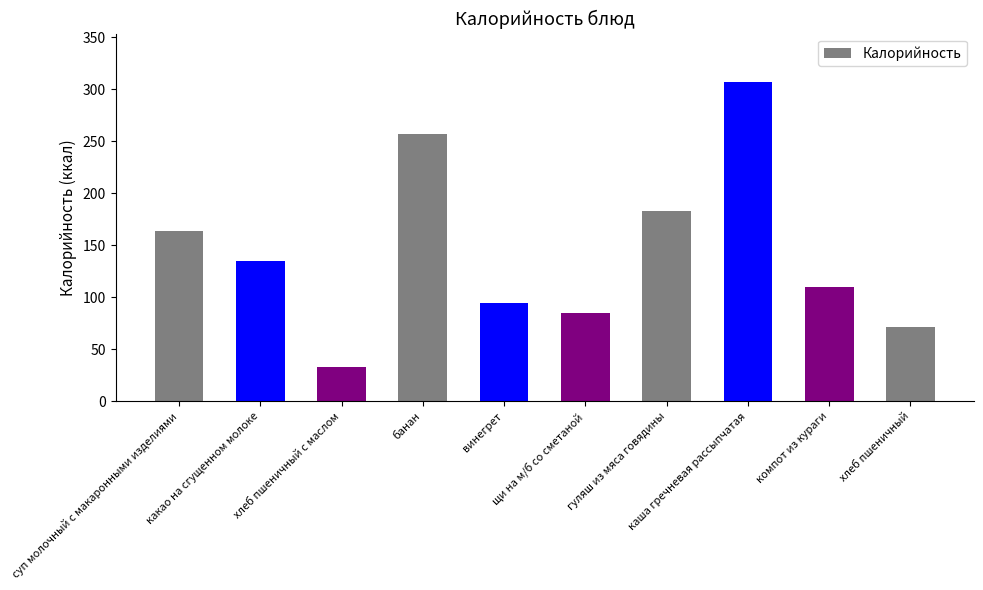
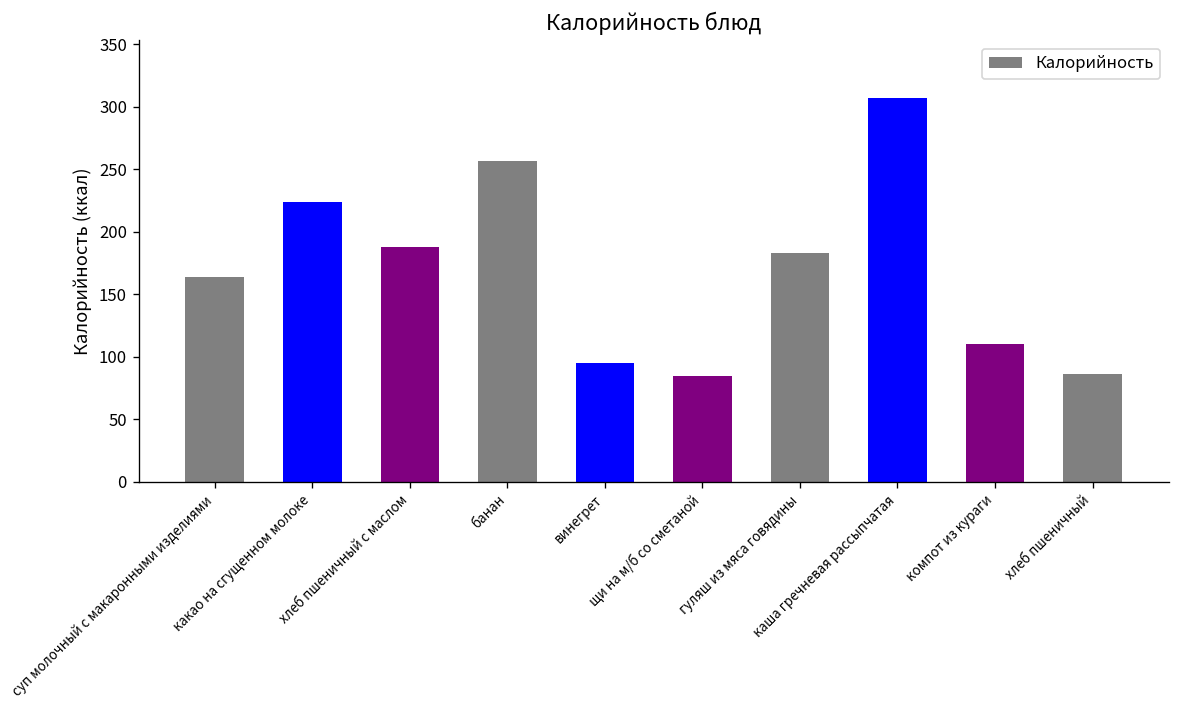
  {
    "суп молочный с макаронными изделиями": 164,
-   "какао на сгущенном молоке": 135,
-   "хлеб пшеничный с маслом": 33,
+   "какао на сгущенном молоке": 224,
+   "хлеб пшеничный с маслом": 188,
    "банан": 257,
    "винегрет": 95,
    "щи на м/б со сметаной": 85,
    "гуляш из мяса говядины": 183,
    "каша гречневая рассыпчатая": 307,
    "компот из кураги": 110,
-   "хлеб пшеничный": 71
+   "хлеб пшеничный": 86
  }
